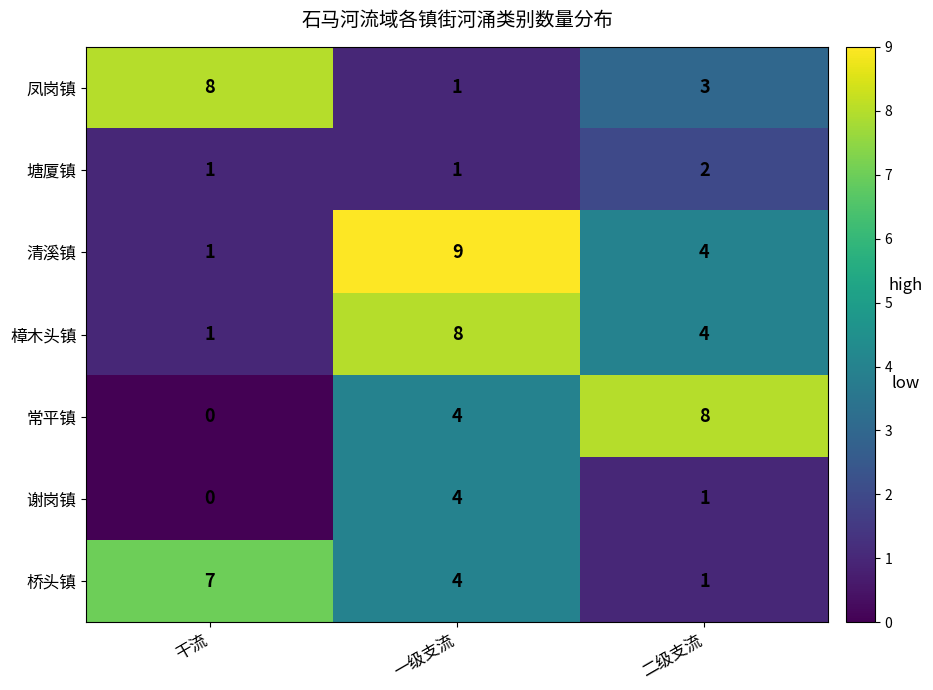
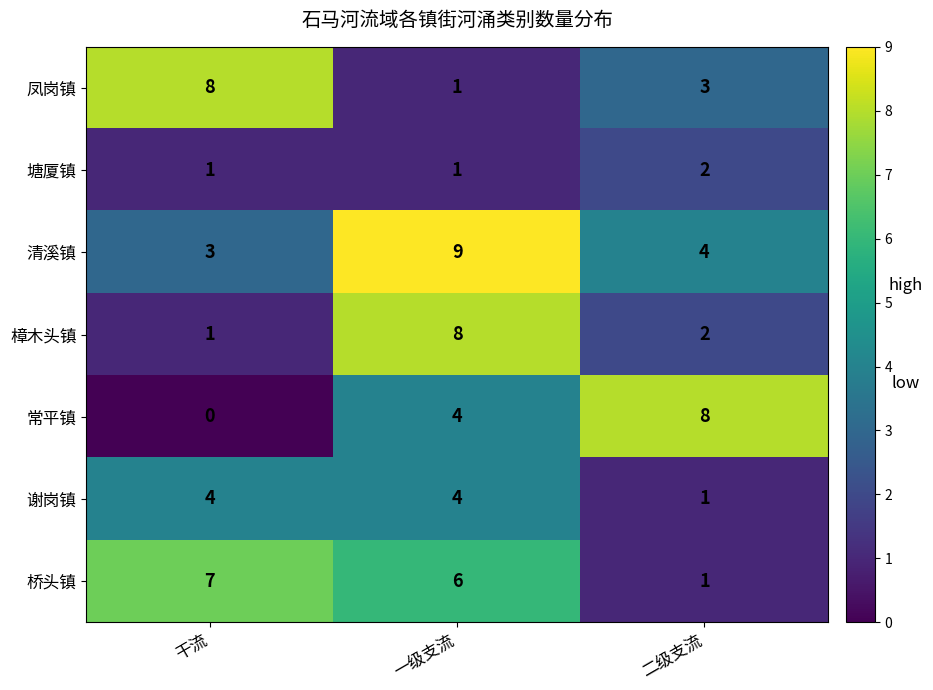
  {
    "凤岗镇": {
      "干流": 8,
      "一级支流": 1,
      "二级支流": 3
    },
    "塘厦镇": {
      "干流": 1,
      "一级支流": 1,
      "二级支流": 2
    },
    "清溪镇": {
-     "干流": 1,
+     "干流": 3,
      "一级支流": 9,
      "二级支流": 4
    },
    "樟木头镇": {
      "干流": 1,
      "一级支流": 8,
-     "二级支流": 4
+     "二级支流": 2
    },
    "常平镇": {
      "干流": 0,
      "一级支流": 4,
      "二级支流": 8
    },
    "谢岗镇": {
-     "干流": 0,
+     "干流": 4,
      "一级支流": 4,
      "二级支流": 1
    },
    "桥头镇": {
      "干流": 7,
-     "一级支流": 4,
+     "一级支流": 6,
      "二级支流": 1
    }
  }
